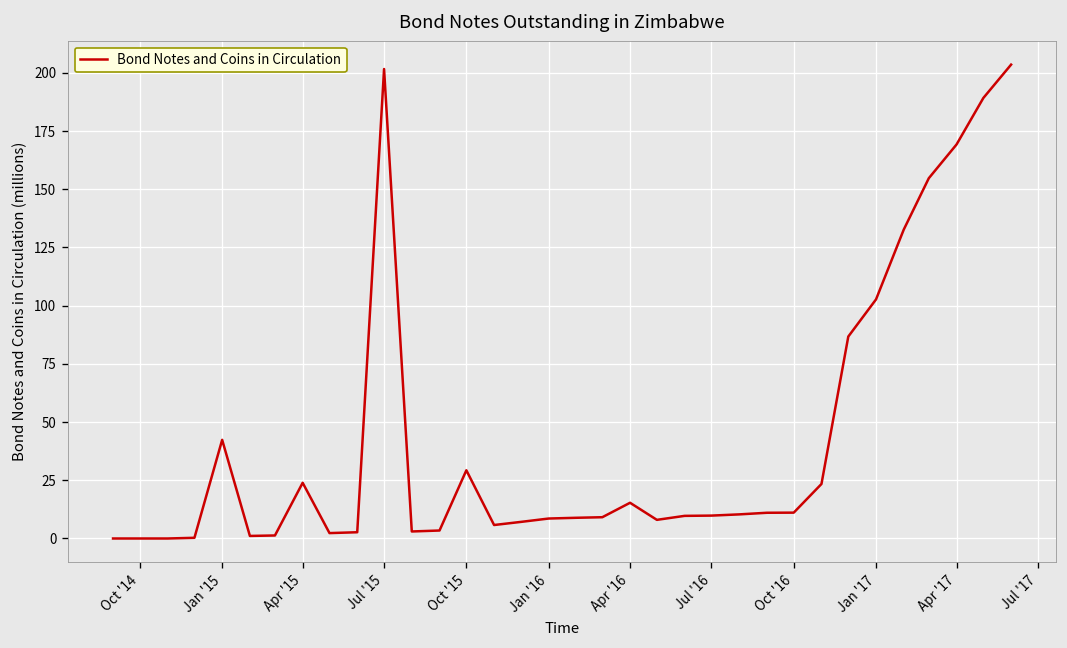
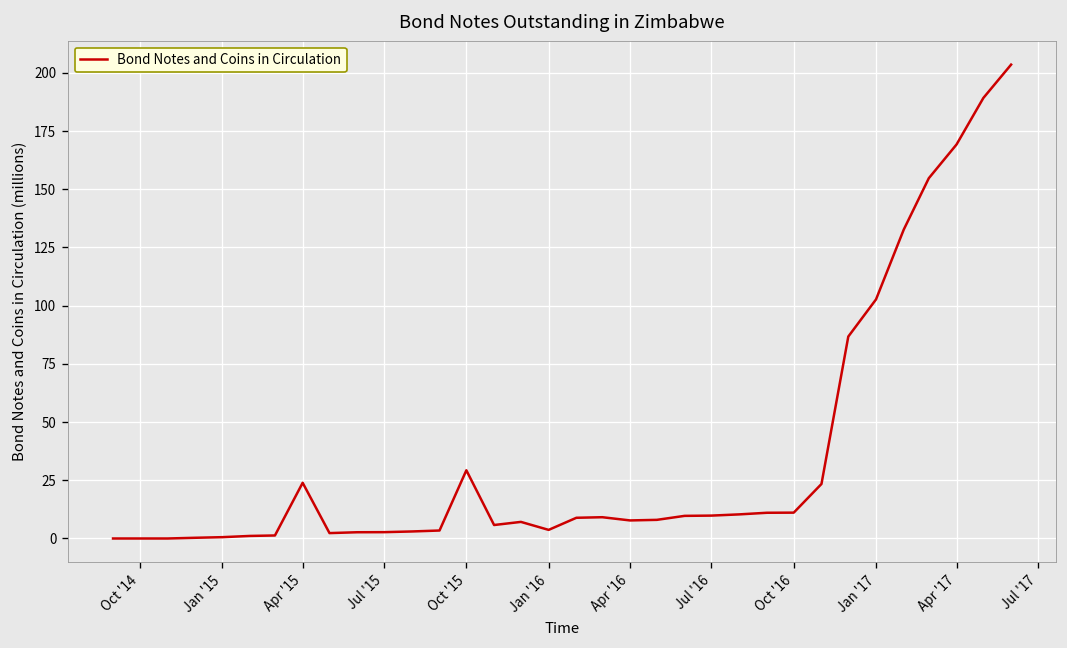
  {
    "Oct '14": 0,
-   "Jan '15": 42,
+   "Jan '15": 1,
    "Apr '15": 24,
-   "Jul '15": 202,
+   "Jul '15": 3,
    "Oct '15": 29,
-   "Jan '16": 9,
-   "Apr '16": 15,
+   "Jan '16": 4,
+   "Apr '16": 8,
    "Jul '16": 10,
    "Oct '16": 11,
    "Jan '17": 103,
    "Apr '17": 169
  }
